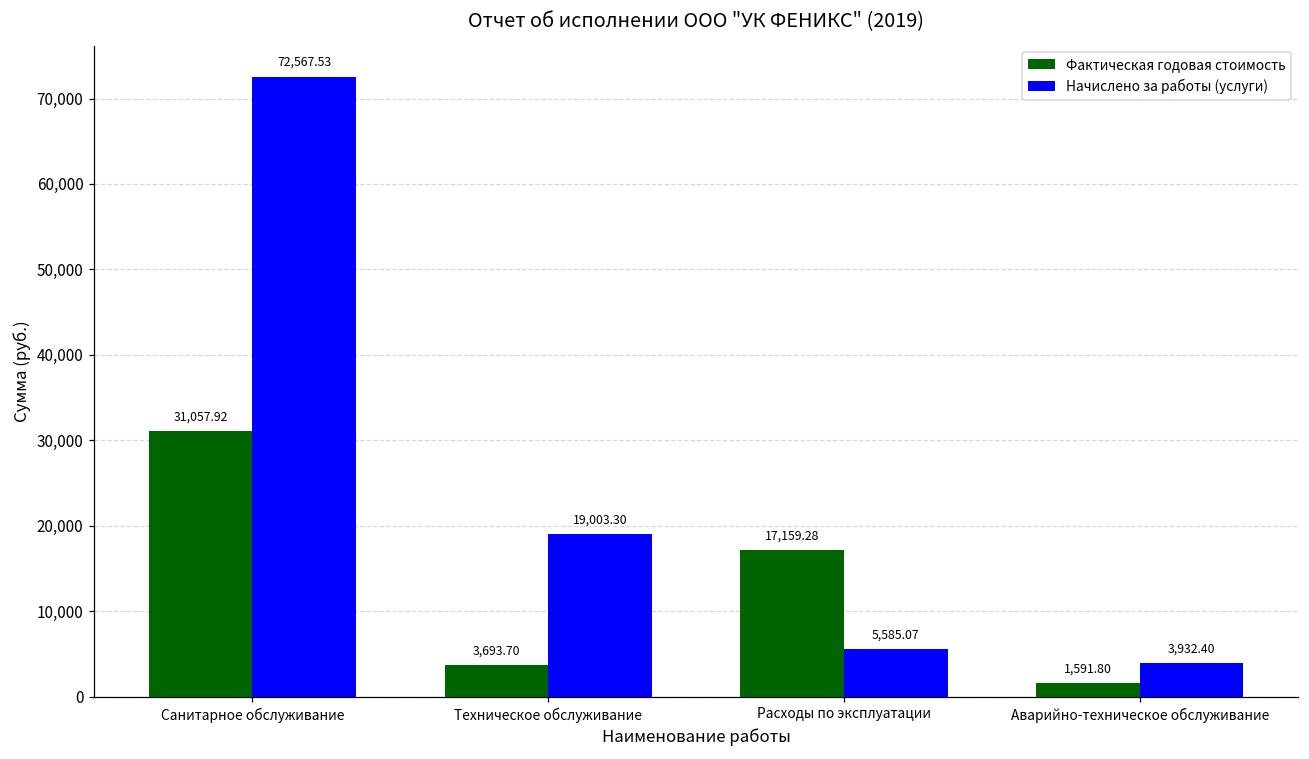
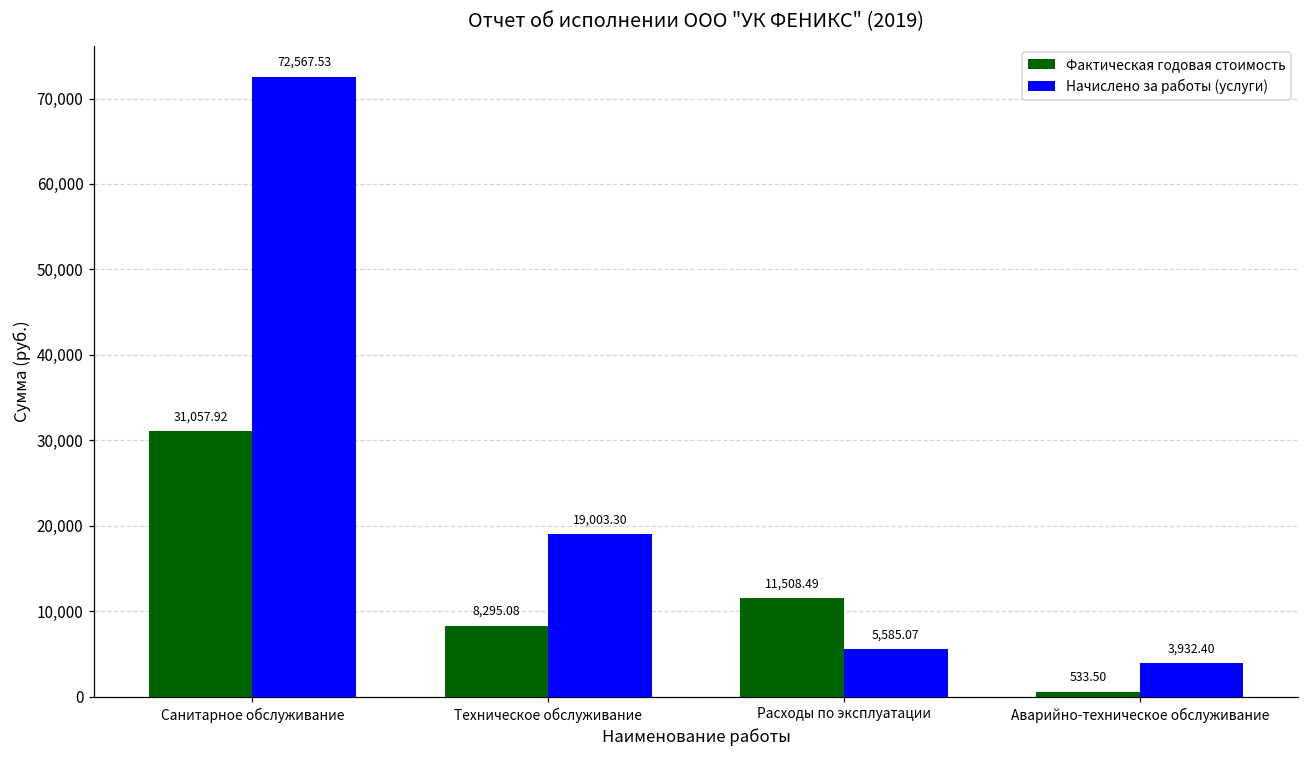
  {
    "Фактическая годовая стоимость": {
      "Санитарное обслуживание": "31,057.92",
-     "Техническое обслуживание": "3,693.70",
-     "Расходы по эксплуатации": "17,159.28",
-     "Аварийно-техническое обслуживание": "1,591.80"
+     "Техническое обслуживание": "8,295.08",
+     "Расходы по эксплуатации": "11,508.49",
+     "Аварийно-техническое обслуживание": "533.50"
    },
    "Начислено за работы (услуги)": {
      "Санитарное обслуживание": "72,567.53",
      "Техническое обслуживание": "19,003.30",
      "Расходы по эксплуатации": "5,585.07",
      "Аварийно-техническое обслуживание": "3,932.40"
    }
  }
